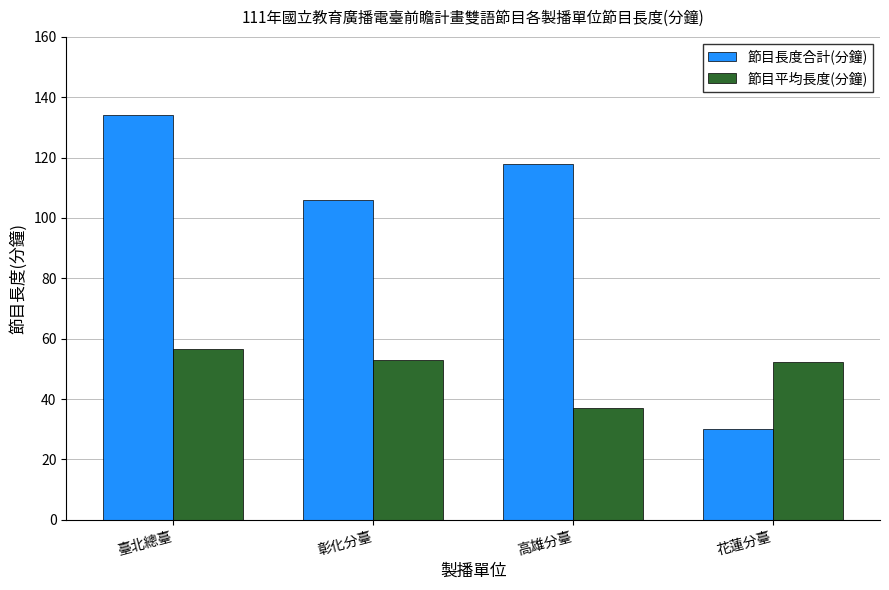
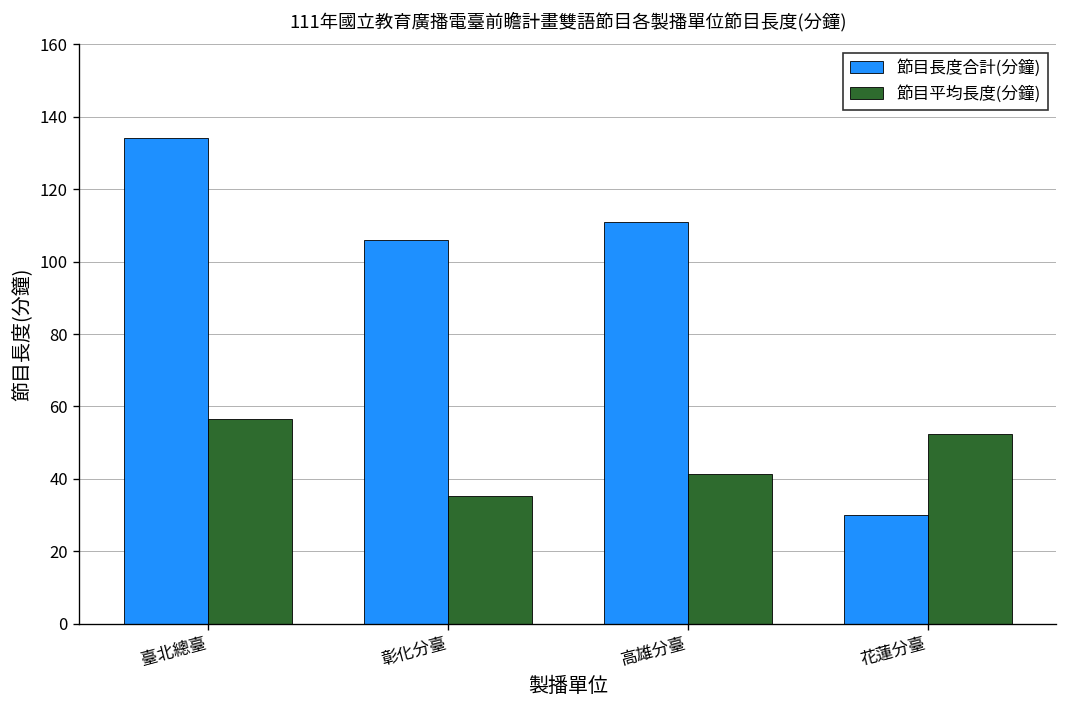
  {
    "節目長度合計(分鐘)": {
      "臺北總臺": 134,
      "彰化分臺": 106,
-     "高雄分臺": 118,
+     "高雄分臺": 111,
      "花蓮分臺": 30
    },
    "節目平均長度(分鐘)": {
      "臺北總臺": 57,
-     "彰化分臺": 53,
-     "高雄分臺": 37,
+     "彰化分臺": 35,
+     "高雄分臺": 41,
      "花蓮分臺": 52
    }
  }
